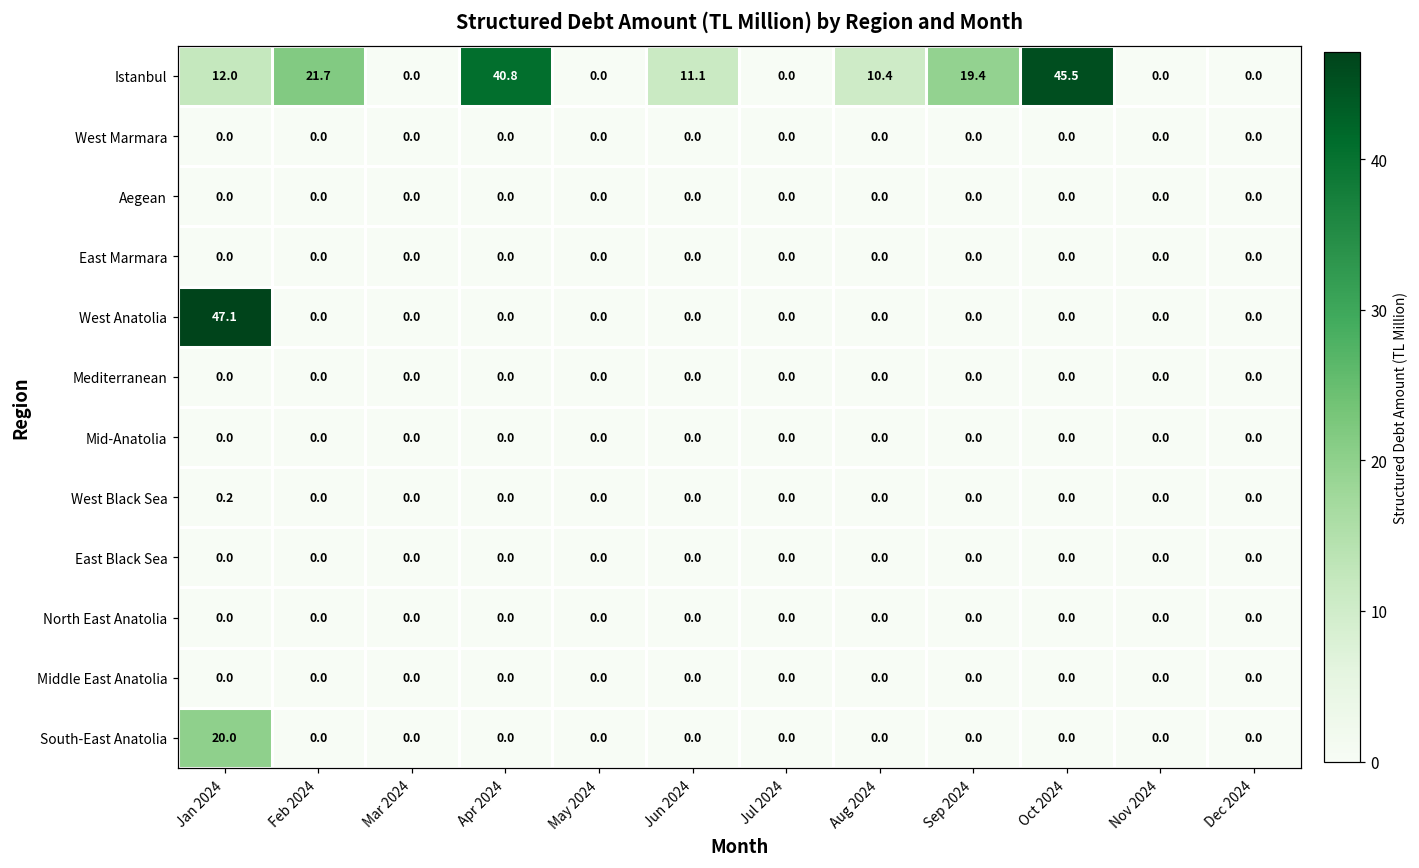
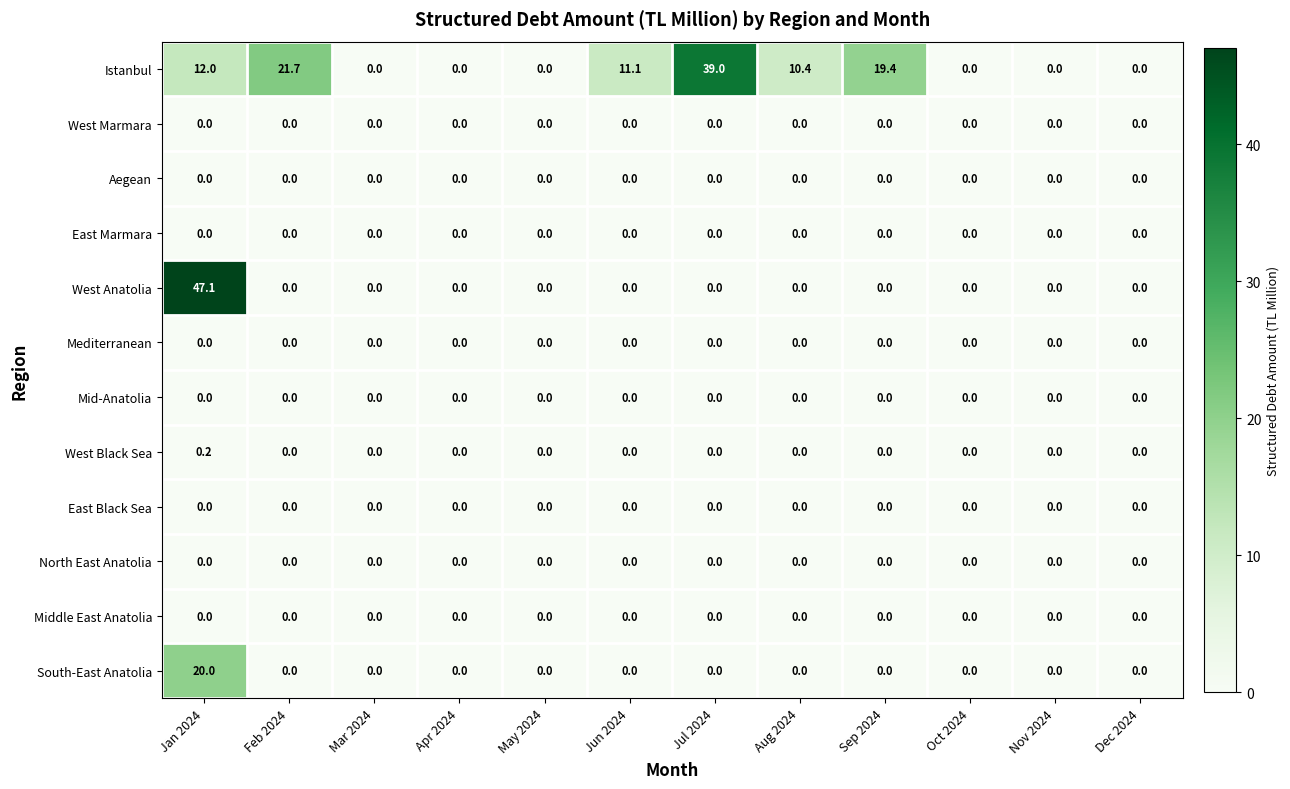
  {
    "Istanbul": {
      "Jan 2024": 12.0,
      "Feb 2024": 21.7,
      "Mar 2024": 0.0,
-     "Apr 2024": 40.8,
+     "Apr 2024": 0.0,
      "May 2024": 0.0,
      "Jun 2024": 11.1,
-     "Jul 2024": 0.0,
+     "Jul 2024": 39.0,
      "Aug 2024": 10.4,
      "Sep 2024": 19.4,
-     "Oct 2024": 45.5,
+     "Oct 2024": 0.0,
      "Nov 2024": 0.0,
      "Dec 2024": 0.0
    },
    "West Marmara": {
      "Jan 2024": 0.0,
      "Feb 2024": 0.0,
      "Mar 2024": 0.0,
      "Apr 2024": 0.0,
      "May 2024": 0.0,
      "Jun 2024": 0.0,
      "Jul 2024": 0.0,
      "Aug 2024": 0.0,
      "Sep 2024": 0.0,
      "Oct 2024": 0.0,
      "Nov 2024": 0.0,
      "Dec 2024": 0.0
    },
    "Aegean": {
      "Jan 2024": 0.0,
      "Feb 2024": 0.0,
      "Mar 2024": 0.0,
      "Apr 2024": 0.0,
      "May 2024": 0.0,
      "Jun 2024": 0.0,
      "Jul 2024": 0.0,
      "Aug 2024": 0.0,
      "Sep 2024": 0.0,
      "Oct 2024": 0.0,
      "Nov 2024": 0.0,
      "Dec 2024": 0.0
    },
    "East Marmara": {
      "Jan 2024": 0.0,
      "Feb 2024": 0.0,
      "Mar 2024": 0.0,
      "Apr 2024": 0.0,
      "May 2024": 0.0,
      "Jun 2024": 0.0,
      "Jul 2024": 0.0,
      "Aug 2024": 0.0,
      "Sep 2024": 0.0,
      "Oct 2024": 0.0,
      "Nov 2024": 0.0,
      "Dec 2024": 0.0
    },
    "West Anatolia": {
      "Jan 2024": 47.1,
      "Feb 2024": 0.0,
      "Mar 2024": 0.0,
      "Apr 2024": 0.0,
      "May 2024": 0.0,
      "Jun 2024": 0.0,
      "Jul 2024": 0.0,
      "Aug 2024": 0.0,
      "Sep 2024": 0.0,
      "Oct 2024": 0.0,
      "Nov 2024": 0.0,
      "Dec 2024": 0.0
    },
    "Mediterranean": {
      "Jan 2024": 0.0,
      "Feb 2024": 0.0,
      "Mar 2024": 0.0,
      "Apr 2024": 0.0,
      "May 2024": 0.0,
      "Jun 2024": 0.0,
      "Jul 2024": 0.0,
      "Aug 2024": 0.0,
      "Sep 2024": 0.0,
      "Oct 2024": 0.0,
      "Nov 2024": 0.0,
      "Dec 2024": 0.0
    },
    "Mid-Anatolia": {
      "Jan 2024": 0.0,
      "Feb 2024": 0.0,
      "Mar 2024": 0.0,
      "Apr 2024": 0.0,
      "May 2024": 0.0,
      "Jun 2024": 0.0,
      "Jul 2024": 0.0,
      "Aug 2024": 0.0,
      "Sep 2024": 0.0,
      "Oct 2024": 0.0,
      "Nov 2024": 0.0,
      "Dec 2024": 0.0
    },
    "West Black Sea": {
      "Jan 2024": 0.2,
      "Feb 2024": 0.0,
      "Mar 2024": 0.0,
      "Apr 2024": 0.0,
      "May 2024": 0.0,
      "Jun 2024": 0.0,
      "Jul 2024": 0.0,
      "Aug 2024": 0.0,
      "Sep 2024": 0.0,
      "Oct 2024": 0.0,
      "Nov 2024": 0.0,
      "Dec 2024": 0.0
    },
    "East Black Sea": {
      "Jan 2024": 0.0,
      "Feb 2024": 0.0,
      "Mar 2024": 0.0,
      "Apr 2024": 0.0,
      "May 2024": 0.0,
      "Jun 2024": 0.0,
      "Jul 2024": 0.0,
      "Aug 2024": 0.0,
      "Sep 2024": 0.0,
      "Oct 2024": 0.0,
      "Nov 2024": 0.0,
      "Dec 2024": 0.0
    },
    "North East Anatolia": {
      "Jan 2024": 0.0,
      "Feb 2024": 0.0,
      "Mar 2024": 0.0,
      "Apr 2024": 0.0,
      "May 2024": 0.0,
      "Jun 2024": 0.0,
      "Jul 2024": 0.0,
      "Aug 2024": 0.0,
      "Sep 2024": 0.0,
      "Oct 2024": 0.0,
      "Nov 2024": 0.0,
      "Dec 2024": 0.0
    },
    "Middle East Anatolia": {
      "Jan 2024": 0.0,
      "Feb 2024": 0.0,
      "Mar 2024": 0.0,
      "Apr 2024": 0.0,
      "May 2024": 0.0,
      "Jun 2024": 0.0,
      "Jul 2024": 0.0,
      "Aug 2024": 0.0,
      "Sep 2024": 0.0,
      "Oct 2024": 0.0,
      "Nov 2024": 0.0,
      "Dec 2024": 0.0
    },
    "South-East Anatolia": {
      "Jan 2024": 20.0,
      "Feb 2024": 0.0,
      "Mar 2024": 0.0,
      "Apr 2024": 0.0,
      "May 2024": 0.0,
      "Jun 2024": 0.0,
      "Jul 2024": 0.0,
      "Aug 2024": 0.0,
      "Sep 2024": 0.0,
      "Oct 2024": 0.0,
      "Nov 2024": 0.0,
      "Dec 2024": 0.0
    }
  }
